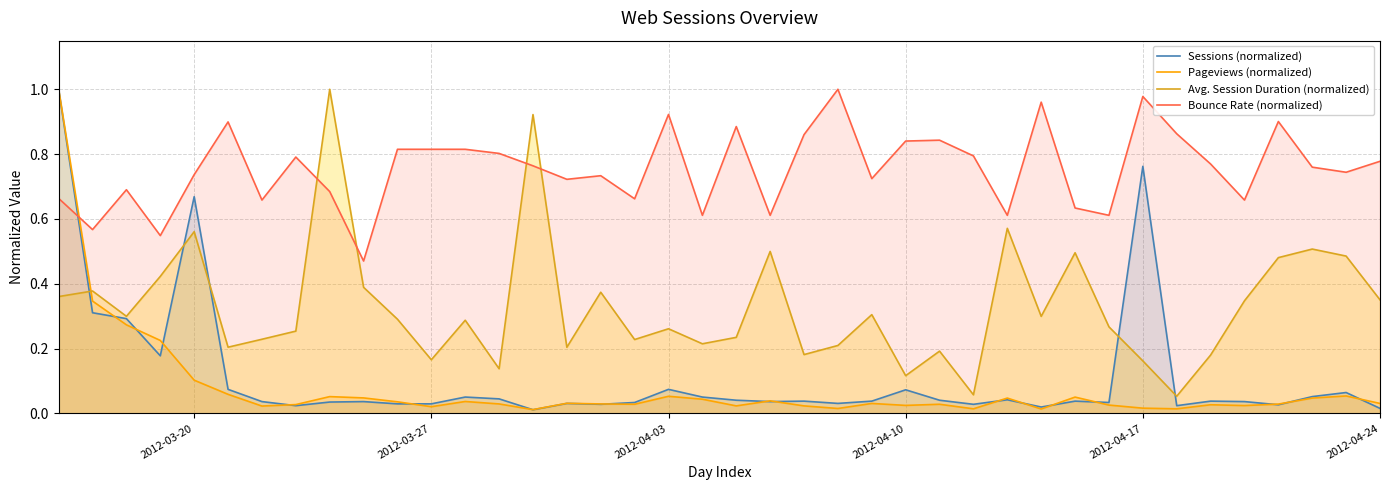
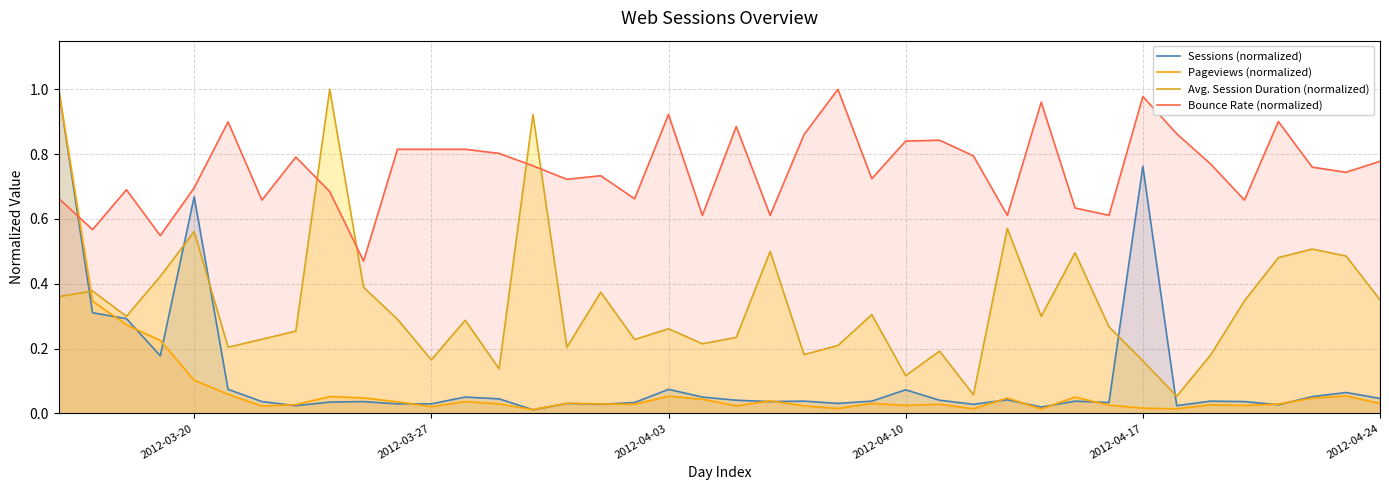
  {
    "Sessions (normalized)": {
      "2012-03-20": 0.67,
      "2012-03-27": 0.03,
      "2012-04-03": 0.07,
      "2012-04-10": 0.07,
      "2012-04-17": 0.76,
-     "2012-04-24": 0.02
+     "2012-04-24": 0.05
    },
    "Bounce Rate (normalized)": {
-     "2012-03-20": 0.74,
+     "2012-03-20": 0.70,
      "2012-03-27": 0.81,
      "2012-04-03": 0.92,
      "2012-04-10": 0.84,
      "2012-04-17": 0.98,
      "2012-04-24": 0.78
    }
  }
